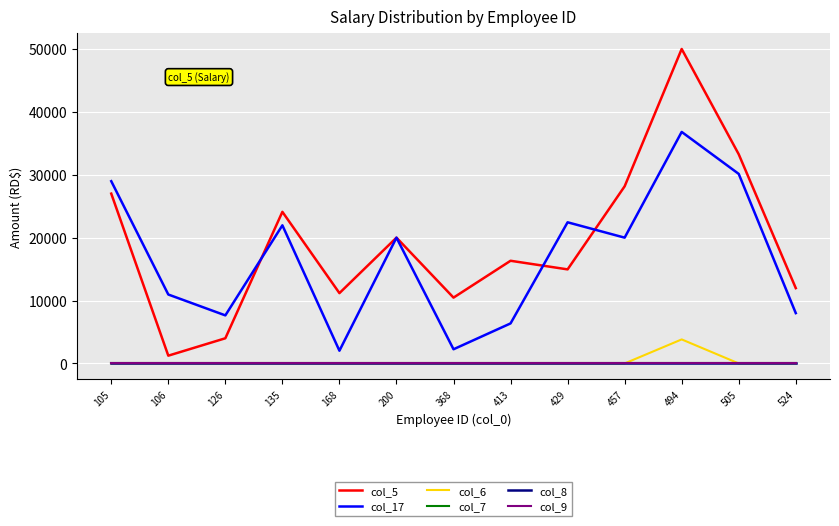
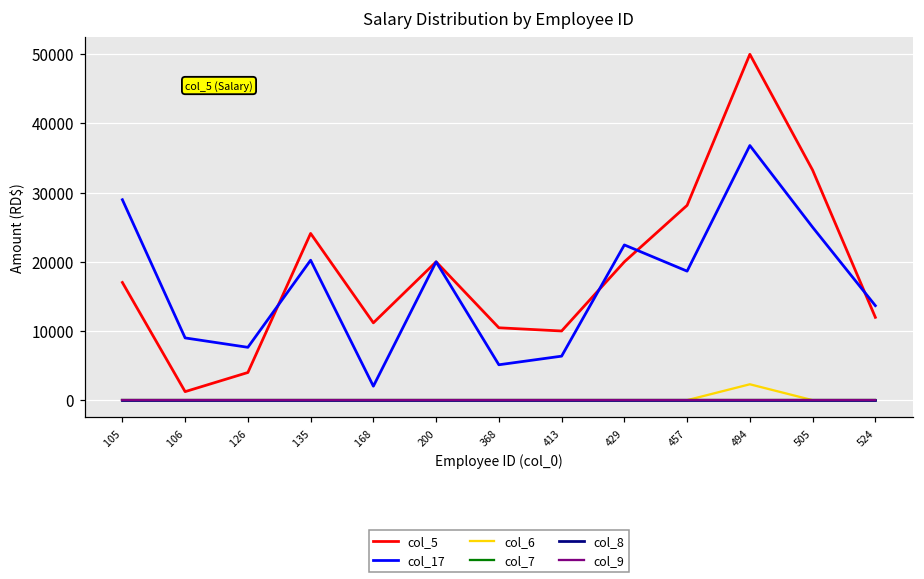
  {
    "col_5": {
-     "105": 27000,
+     "105": 17000,
      "106": 1000,
      "126": 4000,
      "135": 24000,
      "168": 11000,
      "368": 10000,
-     "413": 16000,
-     "429": 15000,
+     "413": 10000,
+     "429": 20000,
      "457": 28000,
      "494": 50000,
      "505": 33000,
      "524": 12000
    },
    "col_17": {
      "105": 29000,
-     "106": 11000,
+     "106": 9000,
      "126": 8000,
-     "135": 22000,
+     "135": 20000,
      "168": 2000,
-     "368": 2000,
+     "368": 5000,
      "413": 6000,
      "429": 22000,
-     "457": 20000,
+     "457": 19000,
      "494": 37000,
-     "505": 30000,
-     "524": 8000
+     "505": 25000,
+     "524": 14000
    },
    "col_6": {
-     "494": 4000
+     "494": 2000
    },
    "col_9": {
      "494": 0
    }
  }
